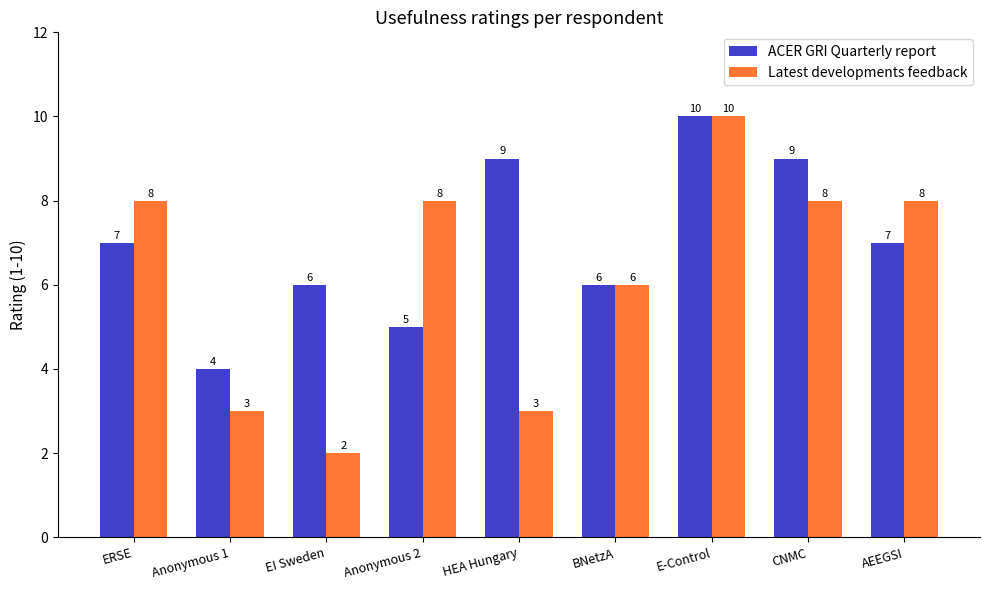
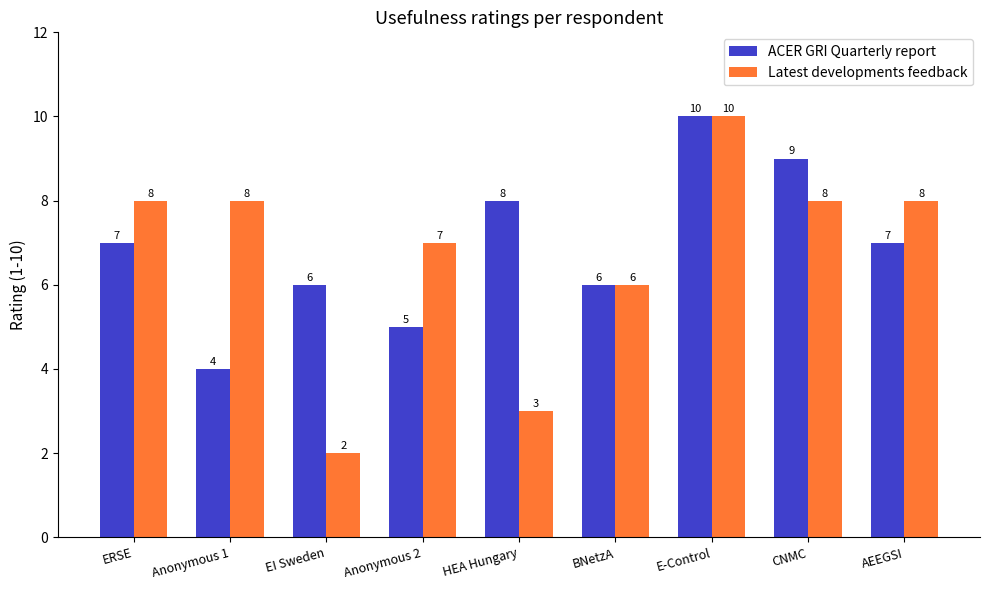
  {
    "ACER GRI Quarterly report": {
      "ERSE": 7,
      "Anonymous 1": 4,
      "EI Sweden": 6,
      "Anonymous 2": 5,
-     "HEA Hungary": 9,
+     "HEA Hungary": 8,
      "BNetzA": 6,
      "E-Control": 10,
      "CNMC": 9,
      "AEEGSI": 7
    },
    "Latest developments feedback": {
      "ERSE": 8,
-     "Anonymous 1": 3,
+     "Anonymous 1": 8,
      "EI Sweden": 2,
-     "Anonymous 2": 8,
+     "Anonymous 2": 7,
      "HEA Hungary": 3,
      "BNetzA": 6,
      "E-Control": 10,
      "CNMC": 8,
      "AEEGSI": 8
    }
  }
